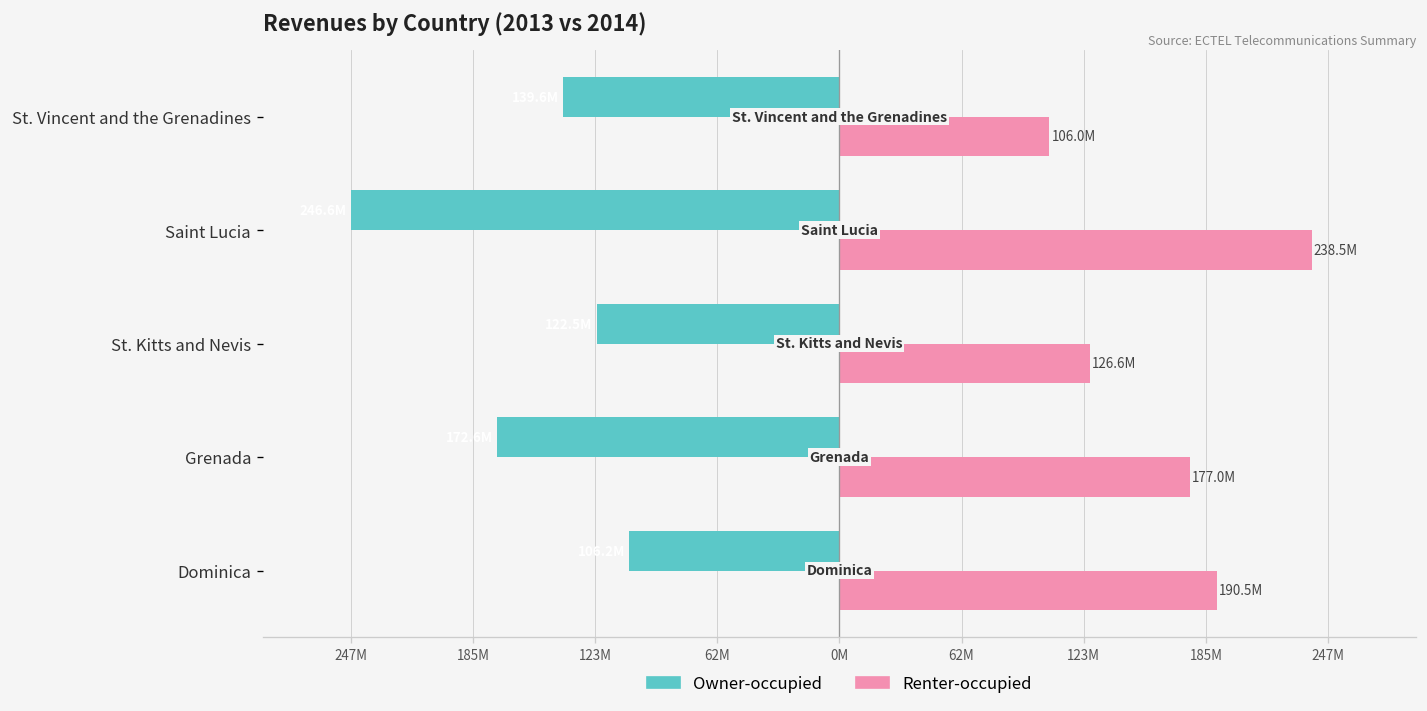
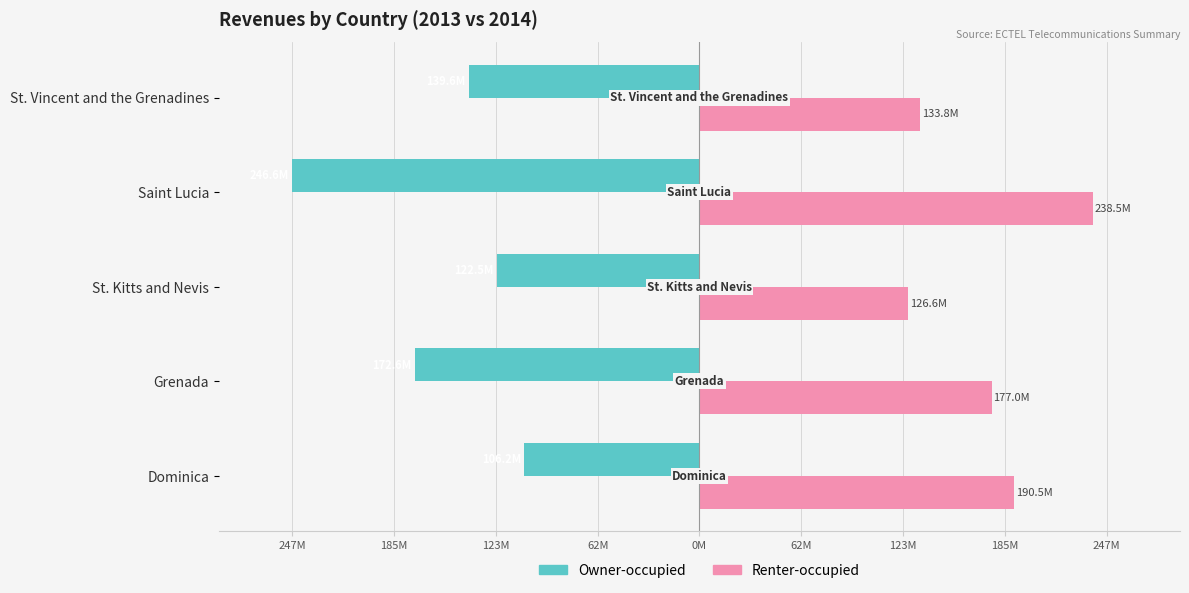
  {
    "Renter-occupied": {
-     "St. Vincent and the Grenadines": "106.0M",
+     "St. Vincent and the Grenadines": "133.8M",
      "Saint Lucia": "238.5M",
      "St. Kitts and Nevis": "126.6M",
      "Grenada": "177.0M",
      "Dominica": "190.5M"
    }
  }
